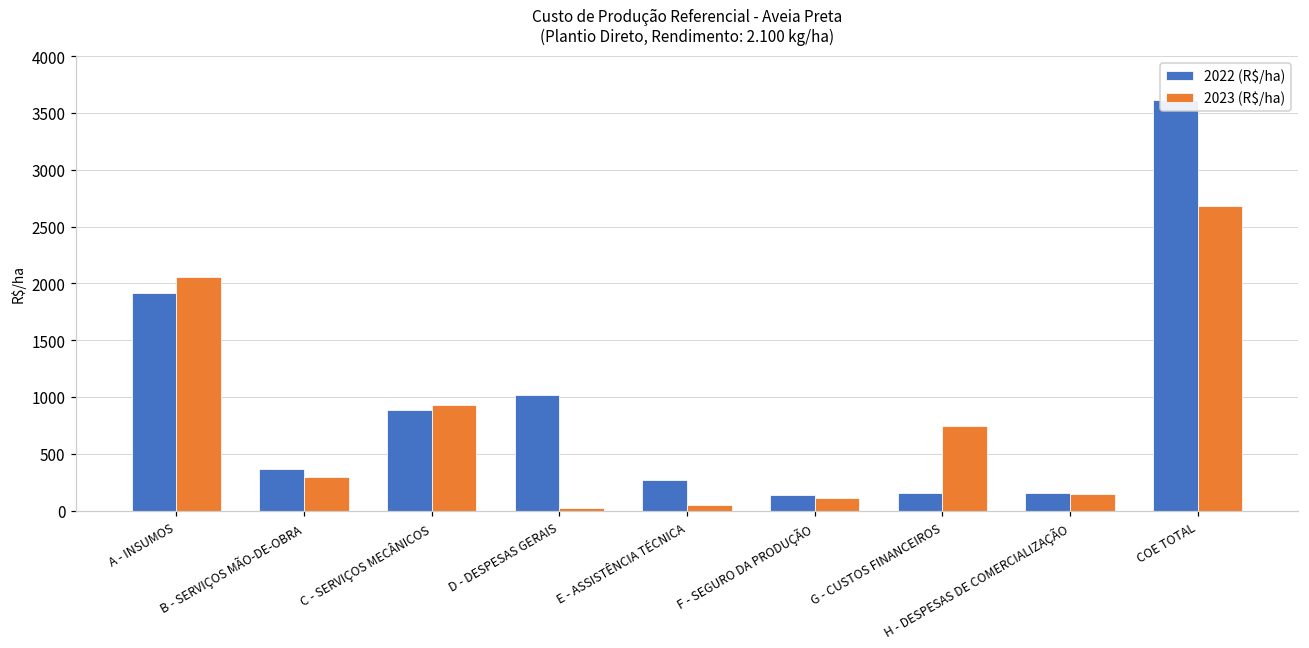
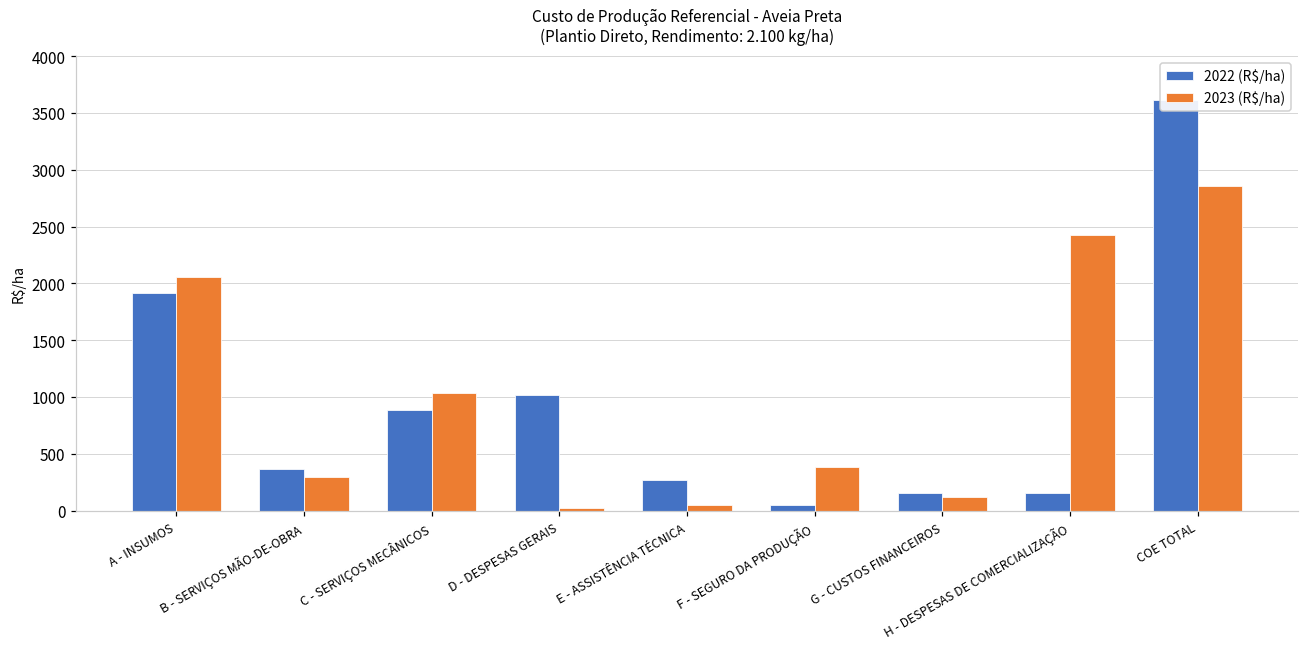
  {
    "2022 (R$/ha)": {
      "A - INSUMOS": 1920,
      "B - SERVIÇOS MÃO-DE-OBRA": 370,
      "C - SERVIÇOS MECÂNICOS": 890,
      "D - DESPESAS GERAIS": 1020,
      "E - ASSISTÊNCIA TÉCNICA": 270,
-     "F - SEGURO DA PRODUÇÃO": 140,
+     "F - SEGURO DA PRODUÇÃO": 50,
      "G - CUSTOS FINANCEIROS": 150,
      "H - DESPESAS DE COMERCIALIZAÇÃO": 150
    },
    "2023 (R$/ha)": {
      "A - INSUMOS": 2060,
      "B - SERVIÇOS MÃO-DE-OBRA": 300,
-     "C - SERVIÇOS MECÂNICOS": 930,
+     "C - SERVIÇOS MECÂNICOS": 1030,
      "E - ASSISTÊNCIA TÉCNICA": 50,
-     "F - SEGURO DA PRODUÇÃO": 110,
-     "G - CUSTOS FINANCEIROS": 750,
-     "H - DESPESAS DE COMERCIALIZAÇÃO": 140,
-     "COE TOTAL": 2680
+     "F - SEGURO DA PRODUÇÃO": 390,
+     "G - CUSTOS FINANCEIROS": 120,
+     "H - DESPESAS DE COMERCIALIZAÇÃO": 2430,
+     "COE TOTAL": 2860
    }
  }
